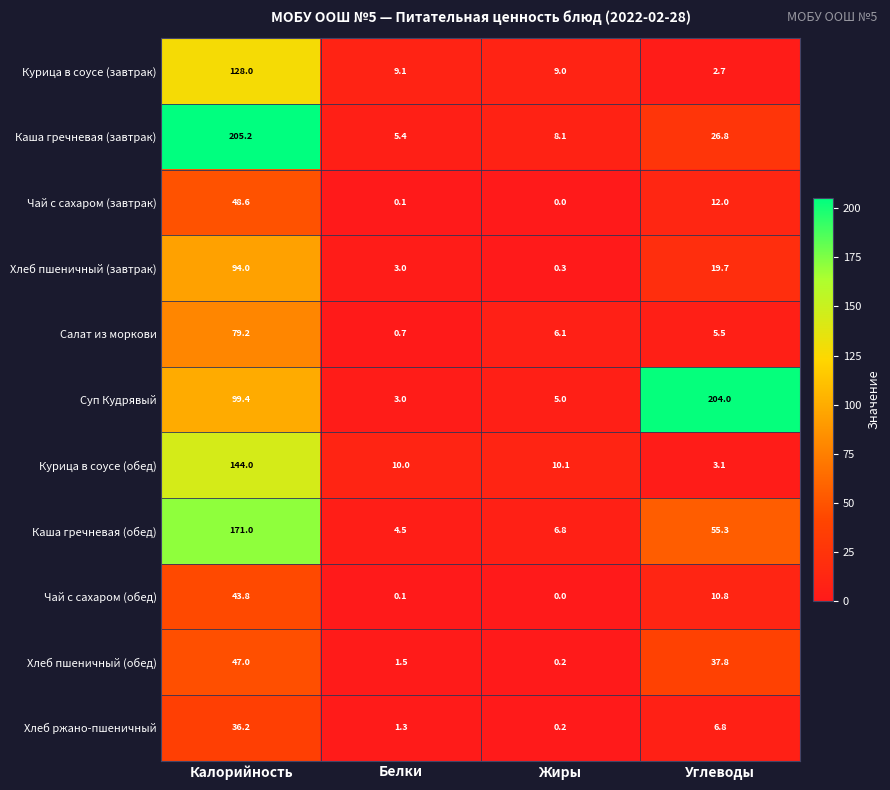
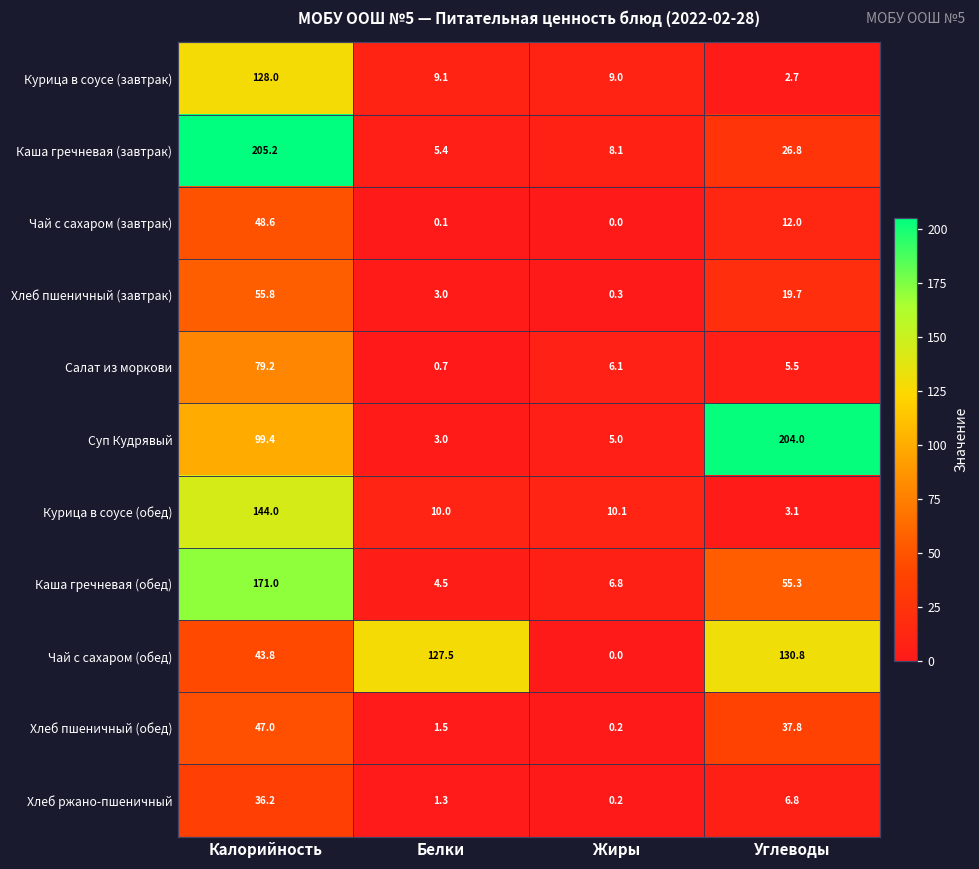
  {
    "Курица в соусе (завтрак)": {
      "Калорийность": 128.0,
      "Белки": 9.1,
      "Жиры": 9.0,
      "Углеводы": 2.7
    },
    "Каша гречневая (завтрак)": {
      "Калорийность": 205.2,
      "Белки": 5.4,
      "Жиры": 8.1,
      "Углеводы": 26.8
    },
    "Чай с сахаром (завтрак)": {
      "Калорийность": 48.6,
      "Белки": 0.1,
      "Жиры": 0.0,
      "Углеводы": 12.0
    },
    "Хлеб пшеничный (завтрак)": {
-     "Калорийность": 94.0,
+     "Калорийность": 55.8,
      "Белки": 3.0,
      "Жиры": 0.3,
      "Углеводы": 19.7
    },
    "Салат из моркови": {
      "Калорийность": 79.2,
      "Белки": 0.7,
      "Жиры": 6.1,
      "Углеводы": 5.5
    },
    "Суп Кудрявый": {
      "Калорийность": 99.4,
      "Белки": 3.0,
      "Жиры": 5.0,
      "Углеводы": 204.0
    },
    "Курица в соусе (обед)": {
      "Калорийность": 144.0,
      "Белки": 10.0,
      "Жиры": 10.1,
      "Углеводы": 3.1
    },
    "Каша гречневая (обед)": {
      "Калорийность": 171.0,
      "Белки": 4.5,
      "Жиры": 6.8,
      "Углеводы": 55.3
    },
    "Чай с сахаром (обед)": {
      "Калорийность": 43.8,
-     "Белки": 0.1,
+     "Белки": 127.5,
      "Жиры": 0.0,
-     "Углеводы": 10.8
+     "Углеводы": 130.8
    },
    "Хлеб пшеничный (обед)": {
      "Калорийность": 47.0,
      "Белки": 1.5,
      "Жиры": 0.2,
      "Углеводы": 37.8
    },
    "Хлеб ржано-пшеничный": {
      "Калорийность": 36.2,
      "Белки": 1.3,
      "Жиры": 0.2,
      "Углеводы": 6.8
    }
  }
